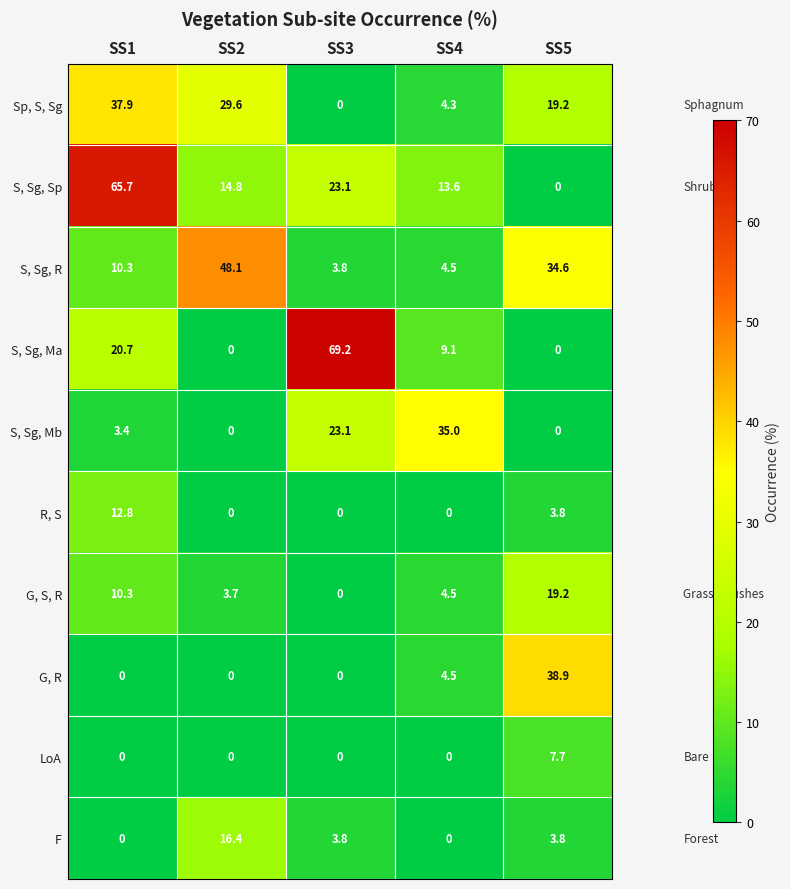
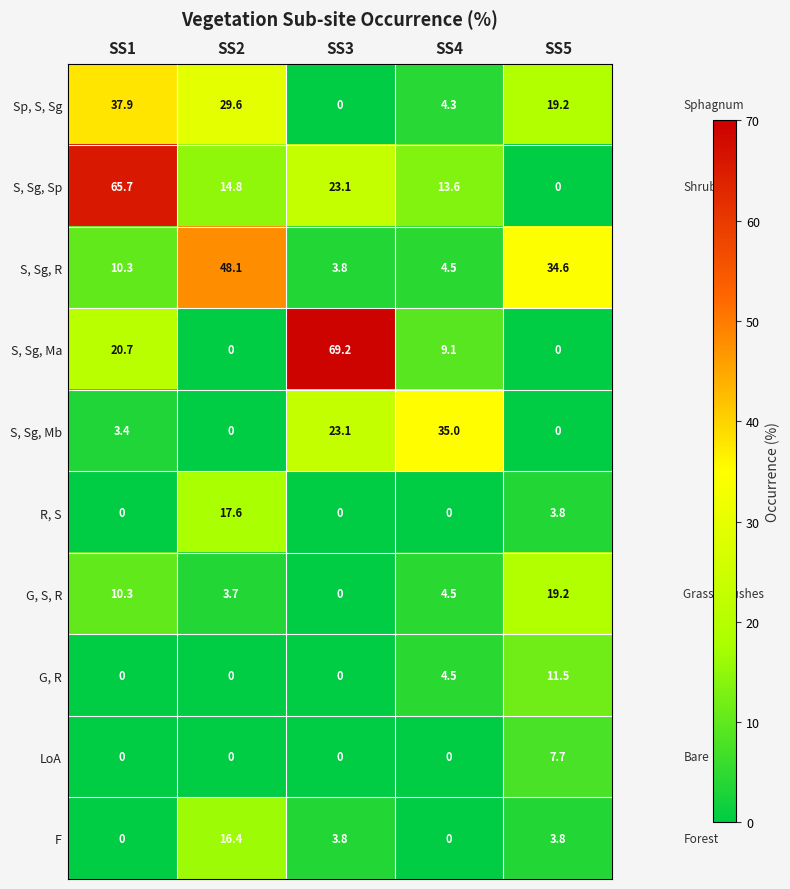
  {
    "Sp, S, Sg": {
      "SS1": 37.9,
      "SS2": 29.6,
      "SS3": 0,
      "SS4": 4.3,
      "SS5": 19.2
    },
    "S, Sg, Sp": {
      "SS1": 65.7,
      "SS2": 14.8,
      "SS3": 23.1,
      "SS4": 13.6,
      "SS5": 0
    },
    "S, Sg, R": {
      "SS1": 10.3,
      "SS2": 48.1,
      "SS3": 3.8,
      "SS4": 4.5,
      "SS5": 34.6
    },
    "S, Sg, Ma": {
      "SS1": 20.7,
      "SS2": 0,
      "SS3": 69.2,
      "SS4": 9.1,
      "SS5": 0
    },
    "S, Sg, Mb": {
      "SS1": 3.4,
      "SS2": 0,
      "SS3": 23.1,
      "SS4": 35.0,
      "SS5": 0
    },
    "R, S": {
-     "SS1": 12.8,
-     "SS2": 0,
+     "SS1": 0,
+     "SS2": 17.6,
      "SS3": 0,
      "SS4": 0,
      "SS5": 3.8
    },
    "G, S, R": {
      "SS1": 10.3,
      "SS2": 3.7,
      "SS3": 0,
      "SS4": 4.5,
      "SS5": 19.2
    },
    "G, R": {
      "SS1": 0,
      "SS2": 0,
      "SS3": 0,
      "SS4": 4.5,
-     "SS5": 38.9
+     "SS5": 11.5
    },
    "LoA": {
      "SS1": 0,
      "SS2": 0,
      "SS3": 0,
      "SS4": 0,
      "SS5": 7.7
    },
    "F": {
      "SS1": 0,
      "SS2": 16.4,
      "SS3": 3.8,
      "SS4": 0,
      "SS5": 3.8
    }
  }
